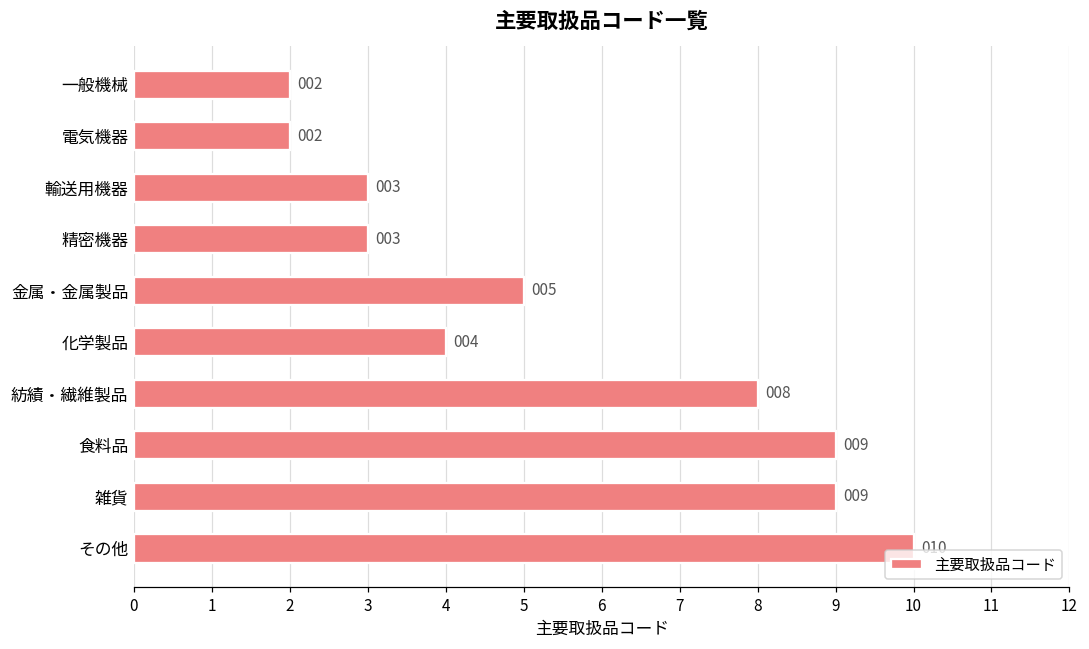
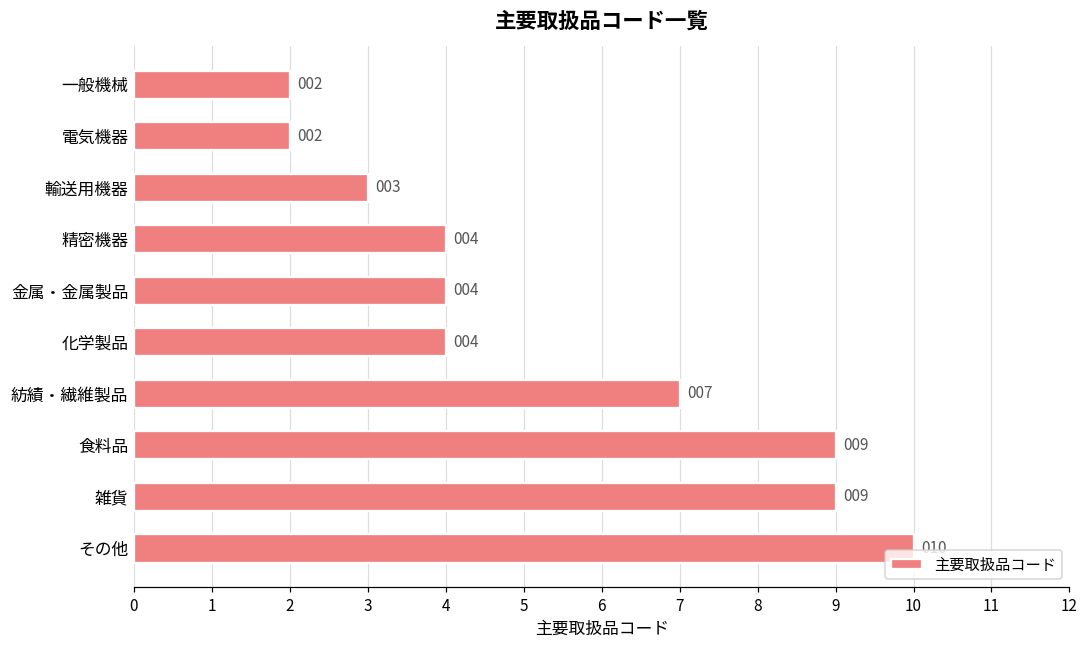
  {
    "一般機械": "002",
    "電気機器": "002",
    "輸送用機器": "003",
-   "精密機器": "003",
-   "金属・金属製品": "005",
+   "精密機器": "004",
+   "金属・金属製品": "004",
    "化学製品": "004",
-   "紡績・繊維製品": "008",
+   "紡績・繊維製品": "007",
    "食料品": "009",
    "雑貨": "009"
  }
